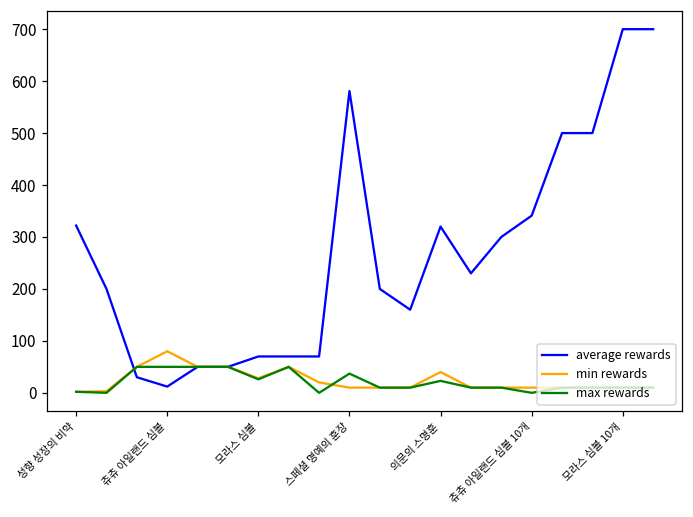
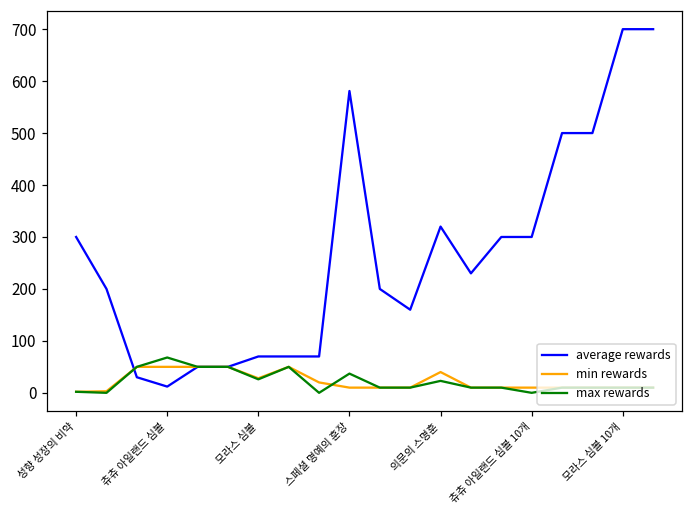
  {
    "average rewards": {
-     "성향 성장의 비약": 320,
+     "성향 성장의 비약": 300,
      "츄츄 아일랜드 심볼": 10,
      "모라스 심볼": 70,
      "스페셜 명예의 훈장": 580,
      "의문의 스명훈": 320,
-     "츄츄 아일랜드 심볼 10개": 340,
+     "츄츄 아일랜드 심볼 10개": 300,
      "모라스 심볼 10개": 700
    },
    "min rewards": {
-     "츄츄 아일랜드 심볼": 80,
+     "츄츄 아일랜드 심볼": 50,
      "스페셜 명예의 훈장": 10,
      "의문의 스명훈": 40,
      "츄츄 아일랜드 심볼 10개": 10
    },
    "max rewards": {
-     "츄츄 아일랜드 심볼": 50,
+     "츄츄 아일랜드 심볼": 70,
      "스페셜 명예의 훈장": 40,
      "의문의 스명훈": 20,
      "츄츄 아일랜드 심볼 10개": 0
    }
  }
